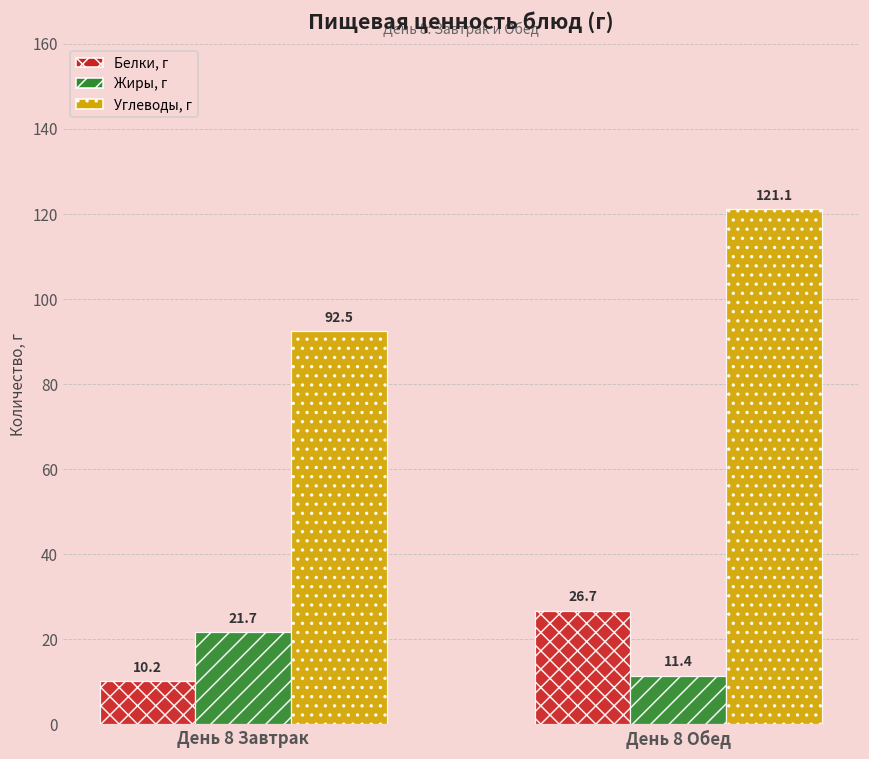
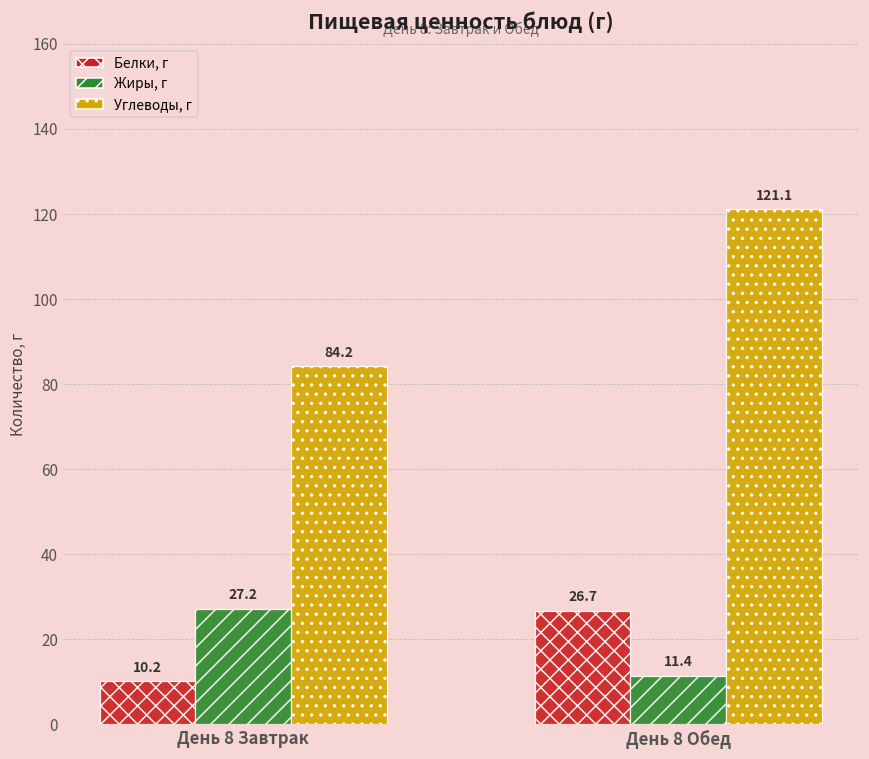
  {
    "Белки, г": {
      "День 8 Завтрак": 10.2,
      "День 8 Обед": 26.7
    },
    "Жиры, г": {
-     "День 8 Завтрак": 21.7,
+     "День 8 Завтрак": 27.2,
      "День 8 Обед": 11.4
    },
    "Углеводы, г": {
-     "День 8 Завтрак": 92.5,
+     "День 8 Завтрак": 84.2,
      "День 8 Обед": 121.1
    }
  }
